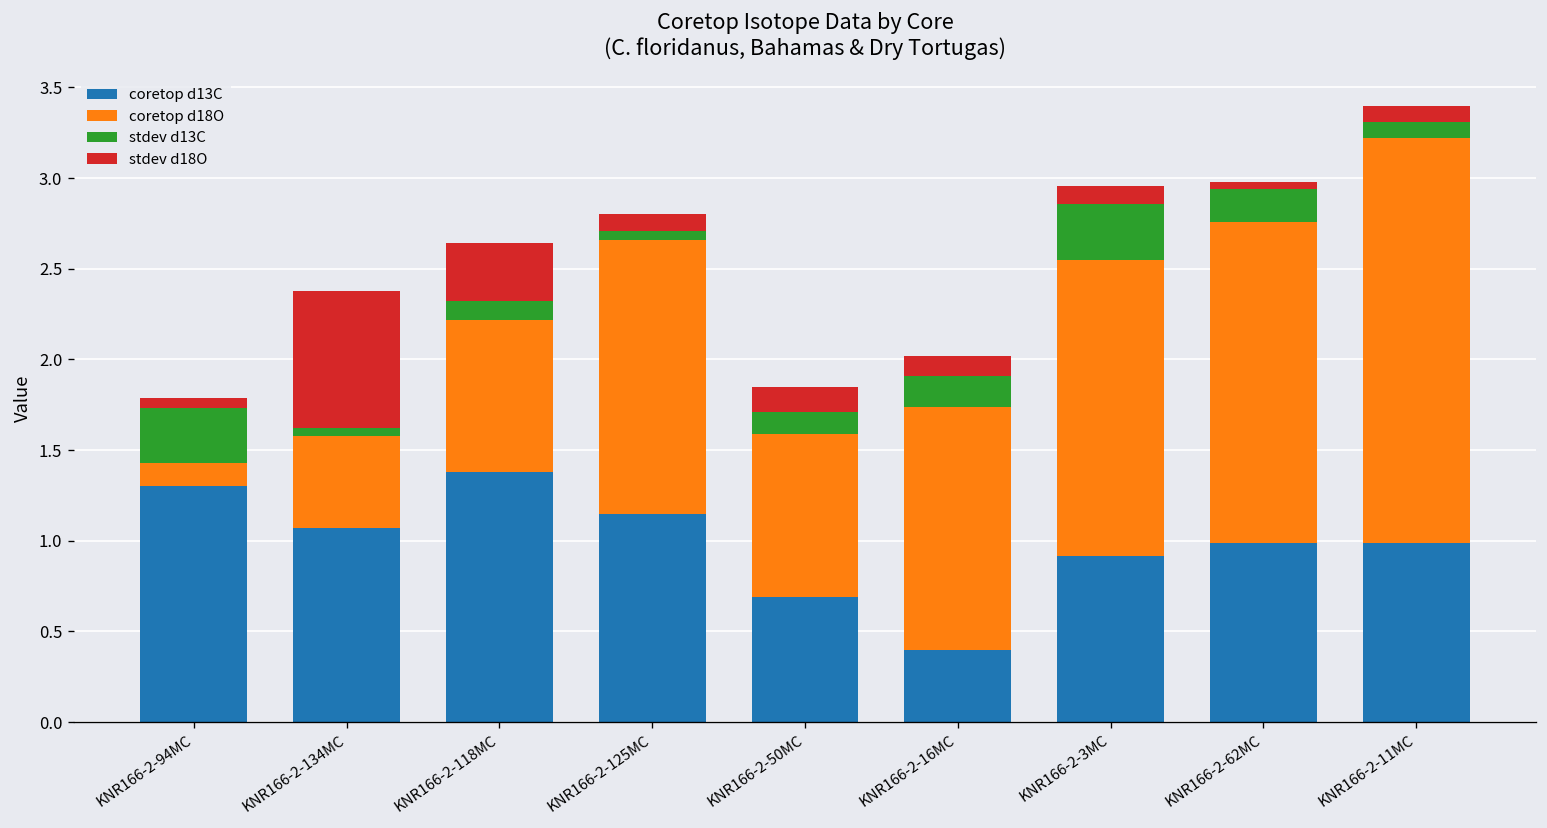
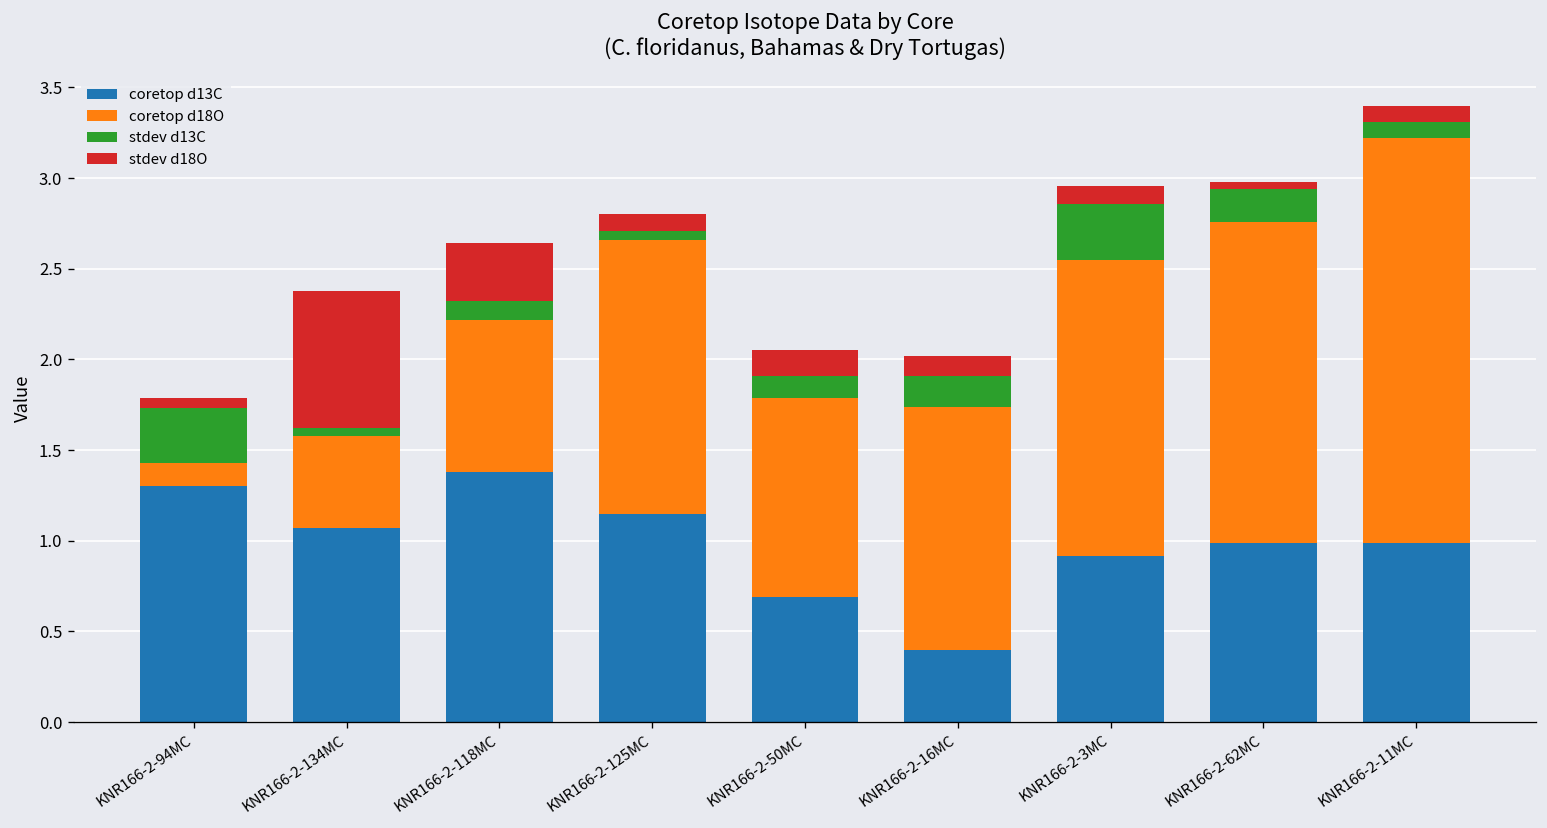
  {
    "coretop d13C": {
      "KNR166-2-94MC": 1.3,
      "KNR166-2-134MC": 1.07,
      "KNR166-2-118MC": 1.38,
      "KNR166-2-125MC": 1.15,
      "KNR166-2-50MC": 0.7,
      "KNR166-2-16MC": 0.4,
      "KNR166-2-3MC": 0.9,
      "KNR166-2-62MC": 1.0,
      "KNR166-2-11MC": 1.0
    },
    "coretop d18O": {
      "KNR166-2-94MC": 0.13,
      "KNR166-2-134MC": 0.5,
      "KNR166-2-118MC": 0.84,
      "KNR166-2-125MC": 1.5,
-     "KNR166-2-50MC": 0.9,
+     "KNR166-2-50MC": 1.1,
      "KNR166-2-16MC": 1.34,
      "KNR166-2-3MC": 1.63,
      "KNR166-2-62MC": 1.77,
      "KNR166-2-11MC": 2.23
    },
    "stdev d13C": {
      "KNR166-2-94MC": 0.3,
      "KNR166-2-134MC": 0.04,
      "KNR166-2-118MC": 0.1,
      "KNR166-2-125MC": 0.05,
      "KNR166-2-50MC": 0.12,
      "KNR166-2-16MC": 0.17,
      "KNR166-2-3MC": 0.3,
      "KNR166-2-62MC": 0.18,
      "KNR166-2-11MC": 0.1
    },
    "stdev d18O": {
      "KNR166-2-94MC": 0.06,
      "KNR166-2-134MC": 0.76,
      "KNR166-2-118MC": 0.32,
      "KNR166-2-125MC": 0.1,
      "KNR166-2-50MC": 0.14,
      "KNR166-2-16MC": 0.1,
      "KNR166-2-3MC": 0.1,
      "KNR166-2-62MC": 0.04,
      "KNR166-2-11MC": 0.1
    }
  }
